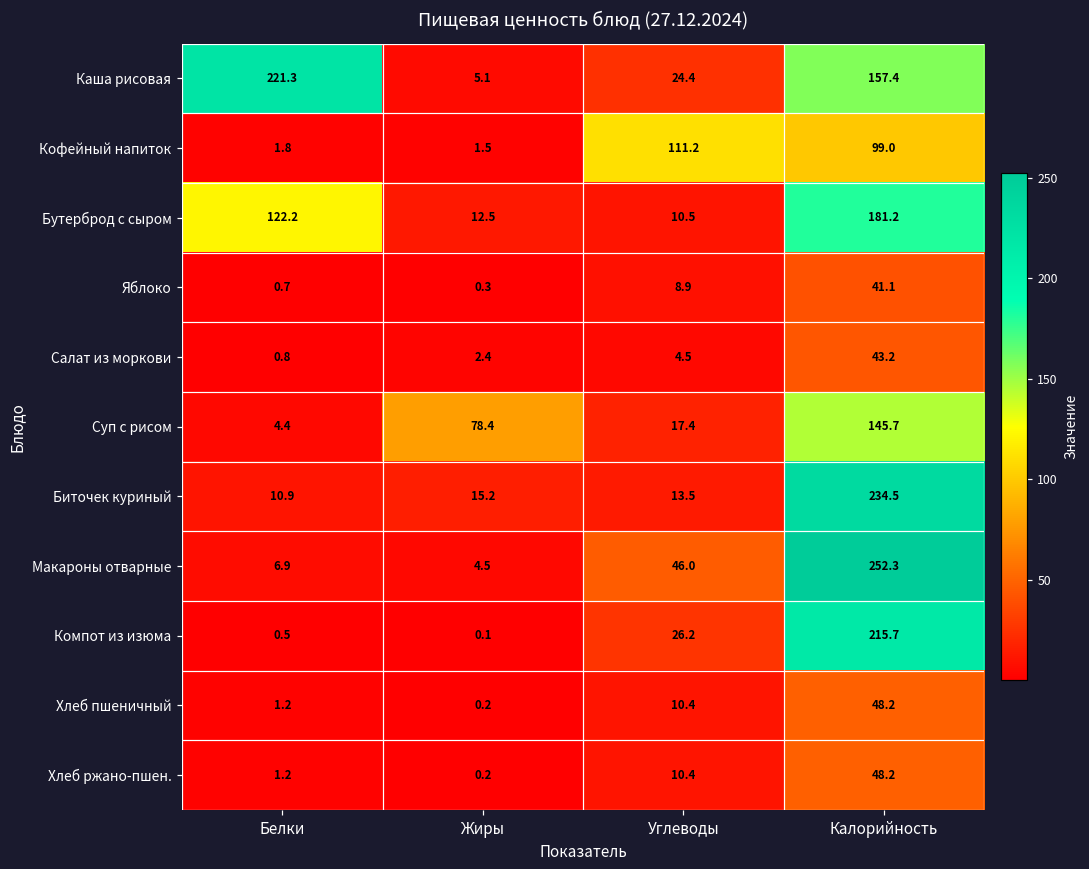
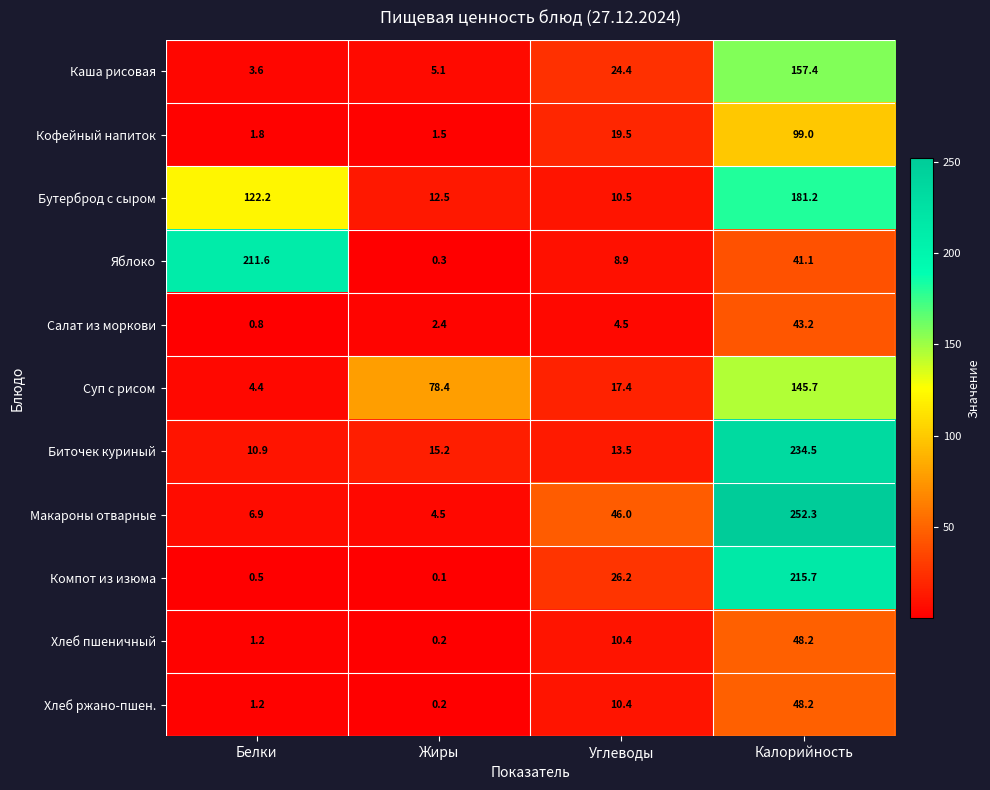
  {
    "Каша рисовая": {
-     "Белки": 221.3,
+     "Белки": 3.6,
      "Жиры": 5.1,
      "Углеводы": 24.4,
      "Калорийность": 157.4
    },
    "Кофейный напиток": {
      "Белки": 1.8,
      "Жиры": 1.5,
-     "Углеводы": 111.2,
+     "Углеводы": 19.5,
      "Калорийность": 99.0
    },
    "Бутерброд с сыром": {
      "Белки": 122.2,
      "Жиры": 12.5,
      "Углеводы": 10.5,
      "Калорийность": 181.2
    },
    "Яблоко": {
-     "Белки": 0.7,
+     "Белки": 211.6,
      "Жиры": 0.3,
      "Углеводы": 8.9,
      "Калорийность": 41.1
    },
    "Салат из моркови": {
      "Белки": 0.8,
      "Жиры": 2.4,
      "Углеводы": 4.5,
      "Калорийность": 43.2
    },
    "Суп с рисом": {
      "Белки": 4.4,
      "Жиры": 78.4,
      "Углеводы": 17.4,
      "Калорийность": 145.7
    },
    "Биточек куриный": {
      "Белки": 10.9,
      "Жиры": 15.2,
      "Углеводы": 13.5,
      "Калорийность": 234.5
    },
    "Макароны отварные": {
      "Белки": 6.9,
      "Жиры": 4.5,
      "Углеводы": 46.0,
      "Калорийность": 252.3
    },
    "Компот из изюма": {
      "Белки": 0.5,
      "Жиры": 0.1,
      "Углеводы": 26.2,
      "Калорийность": 215.7
    },
    "Хлеб пшеничный": {
      "Белки": 1.2,
      "Жиры": 0.2,
      "Углеводы": 10.4,
      "Калорийность": 48.2
    },
    "Хлеб ржано-пшен.": {
      "Белки": 1.2,
      "Жиры": 0.2,
      "Углеводы": 10.4,
      "Калорийность": 48.2
    }
  }
